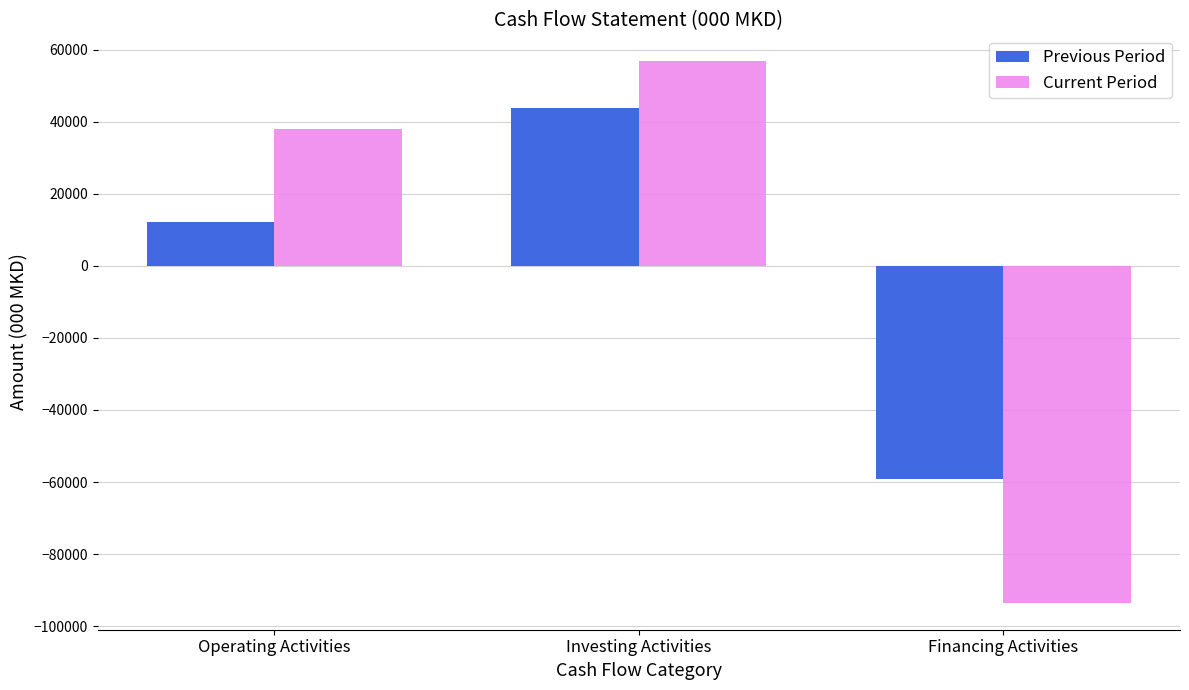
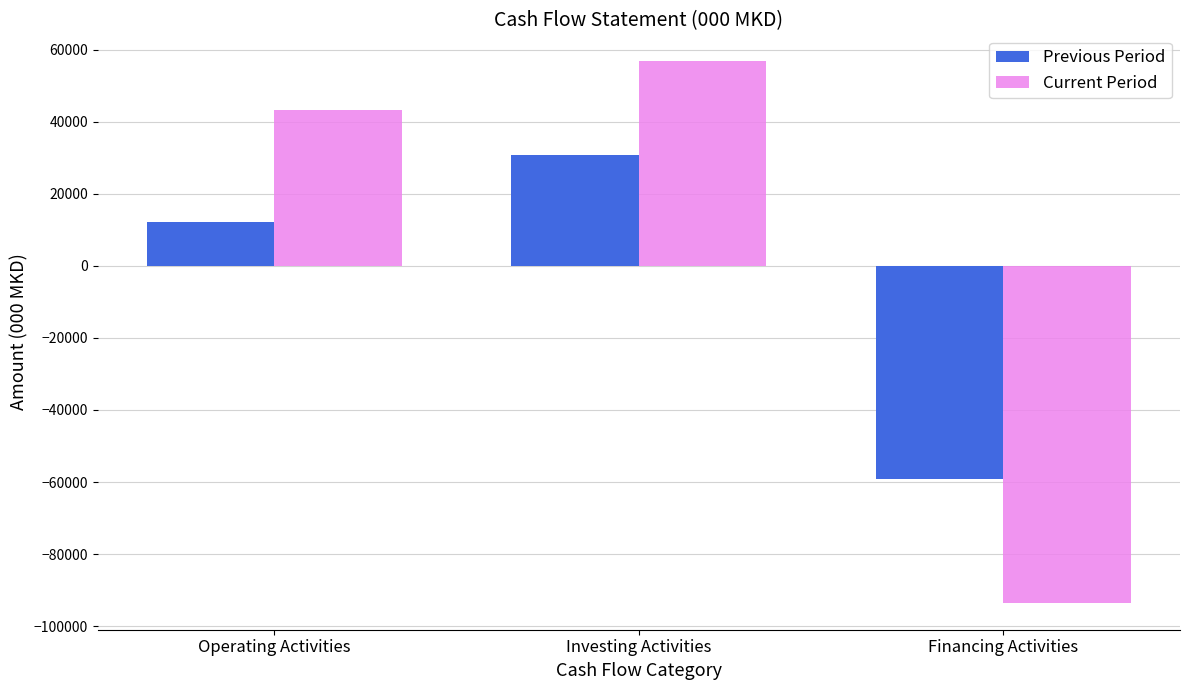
  {
    "Previous Period": {
      "Operating Activities": 12000,
-     "Investing Activities": 44000,
+     "Investing Activities": 31000,
      "Financing Activities": -59000
    },
    "Current Period": {
-     "Operating Activities": 38000,
+     "Operating Activities": 43000,
      "Investing Activities": 57000,
      "Financing Activities": -93000
    }
  }
